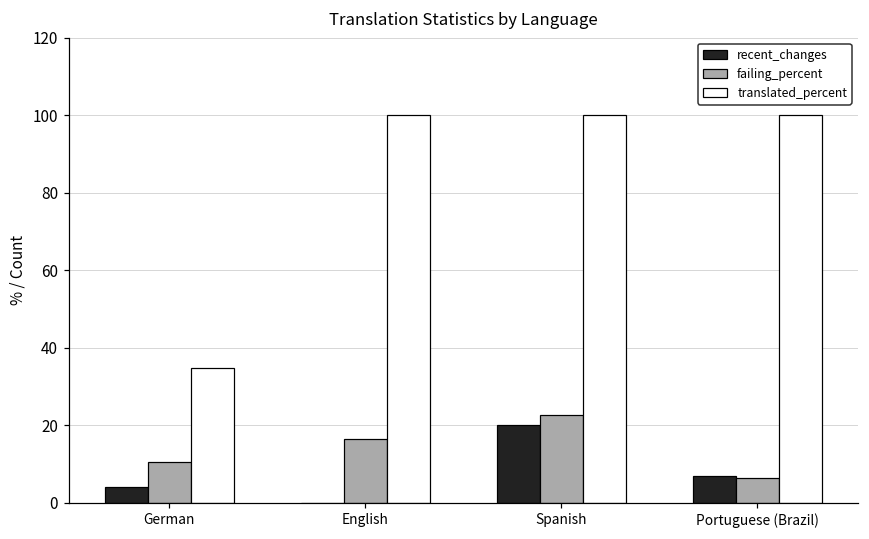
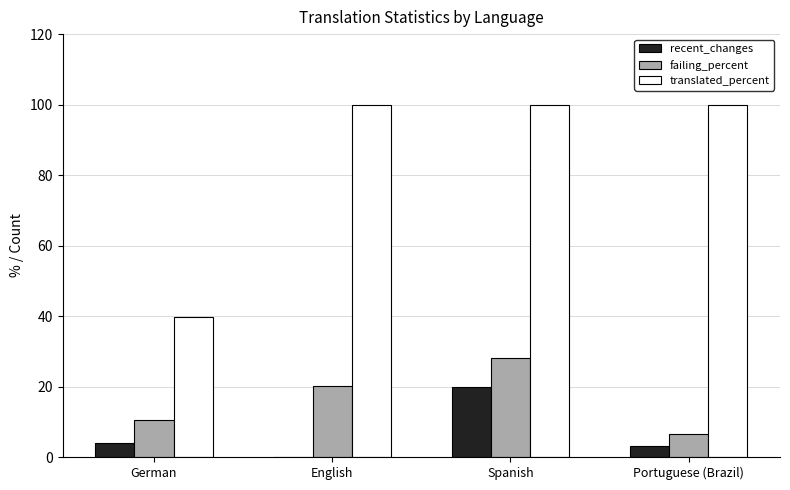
  {
    "recent_changes": {
      "German": 4,
      "English": 0,
      "Spanish": 20,
-     "Portuguese (Brazil)": 7
+     "Portuguese (Brazil)": 3
    },
    "failing_percent": {
      "German": 11,
-     "English": 16,
-     "Spanish": 23,
+     "English": 20,
+     "Spanish": 28,
      "Portuguese (Brazil)": 6
    },
    "translated_percent": {
-     "German": 35,
+     "German": 40,
      "English": 100,
      "Spanish": 100,
      "Portuguese (Brazil)": 100
    }
  }
